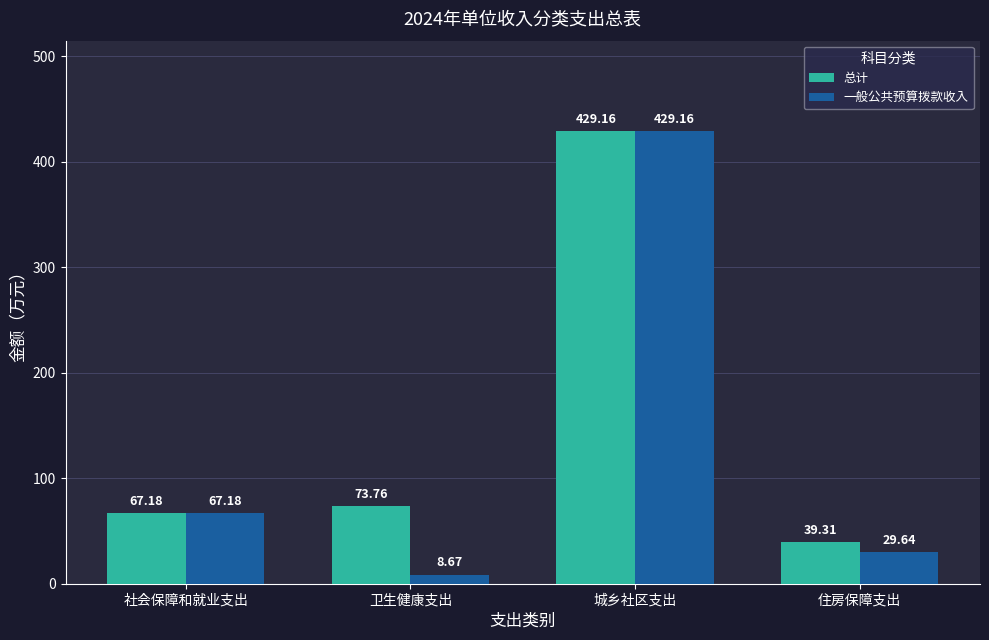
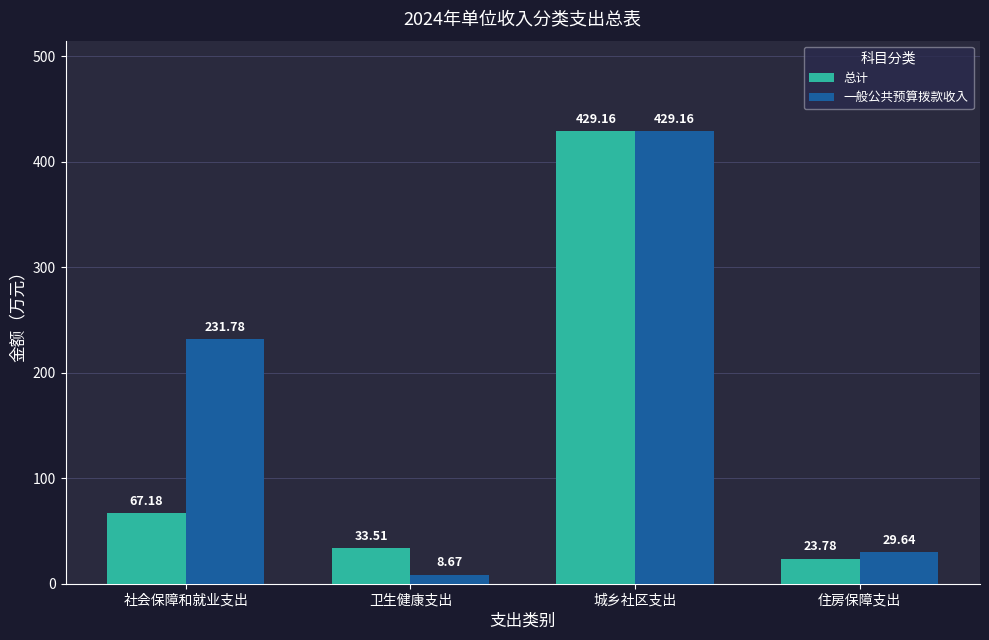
  {
    "总计": {
      "社会保障和就业支出": 67.18,
-     "卫生健康支出": 73.76,
+     "卫生健康支出": 33.51,
      "城乡社区支出": 429.16,
-     "住房保障支出": 39.31
+     "住房保障支出": 23.78
    },
    "一般公共预算拨款收入": {
-     "社会保障和就业支出": 67.18,
+     "社会保障和就业支出": 231.78,
      "卫生健康支出": 8.67,
      "城乡社区支出": 429.16,
      "住房保障支出": 29.64
    }
  }
